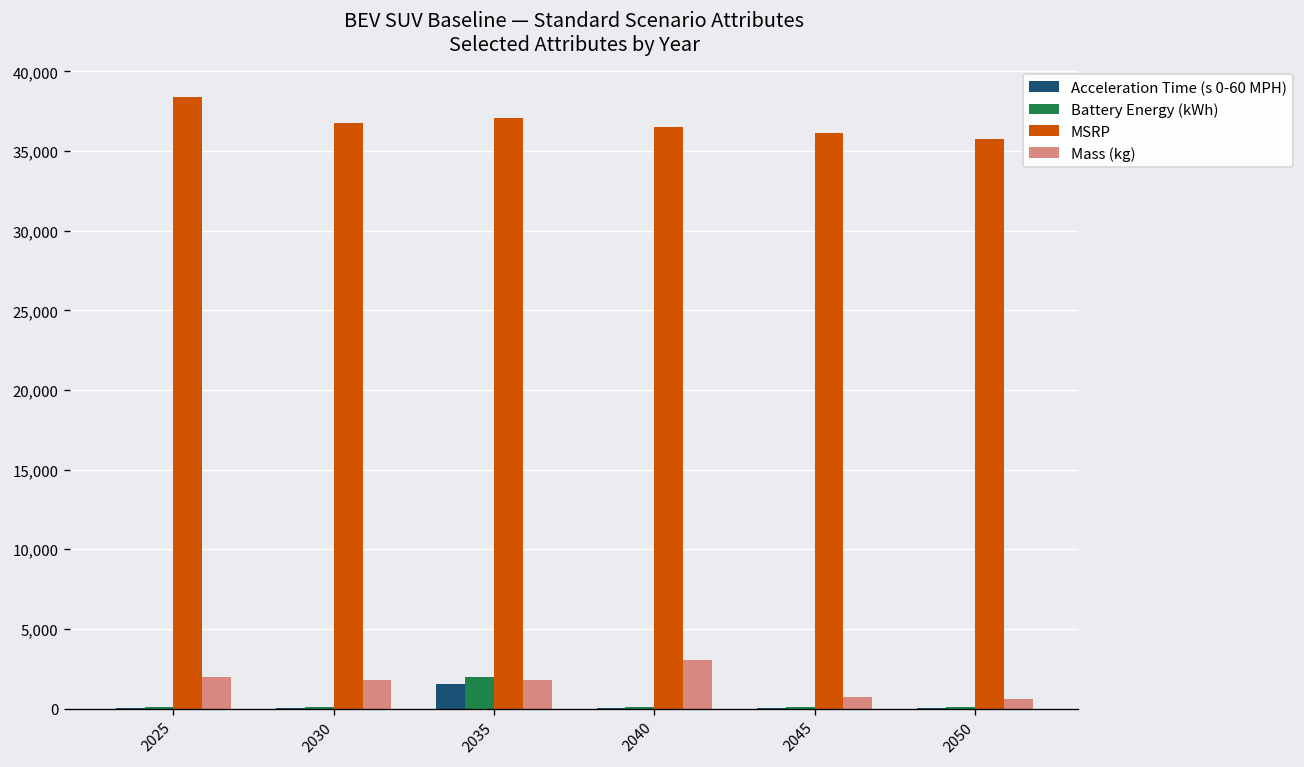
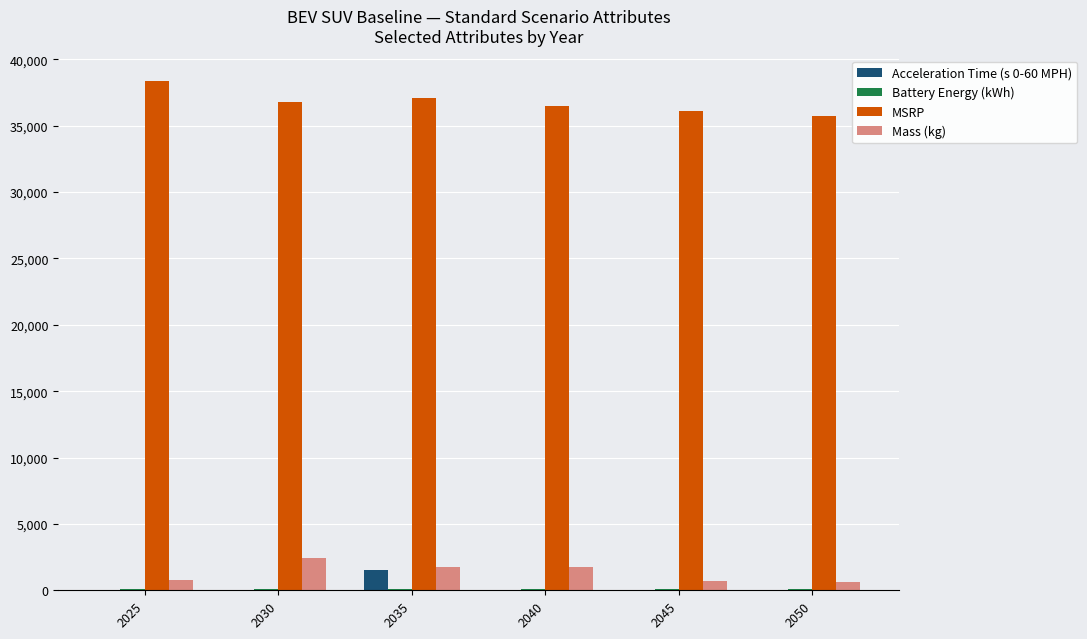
  {
    "Acceleration Time (s 0-60 MPH)": {
      "2035": "1,500"
    },
    "Battery Energy (kWh)": {
-     "2035": "2,000"
+     "2035": "100"
    },
    "MSRP": {
      "2025": "38,400",
      "2030": "36,800",
      "2035": "37,100",
      "2040": "36,500",
      "2045": "36,100",
      "2050": "35,800"
    },
    "Mass (kg)": {
-     "2025": "2,000",
-     "2030": "1,800",
+     "2025": "800",
+     "2030": "2,500",
      "2035": "1,800",
-     "2040": "3,100",
+     "2040": "1,700",
      "2045": "700",
      "2050": "600"
    }
  }
